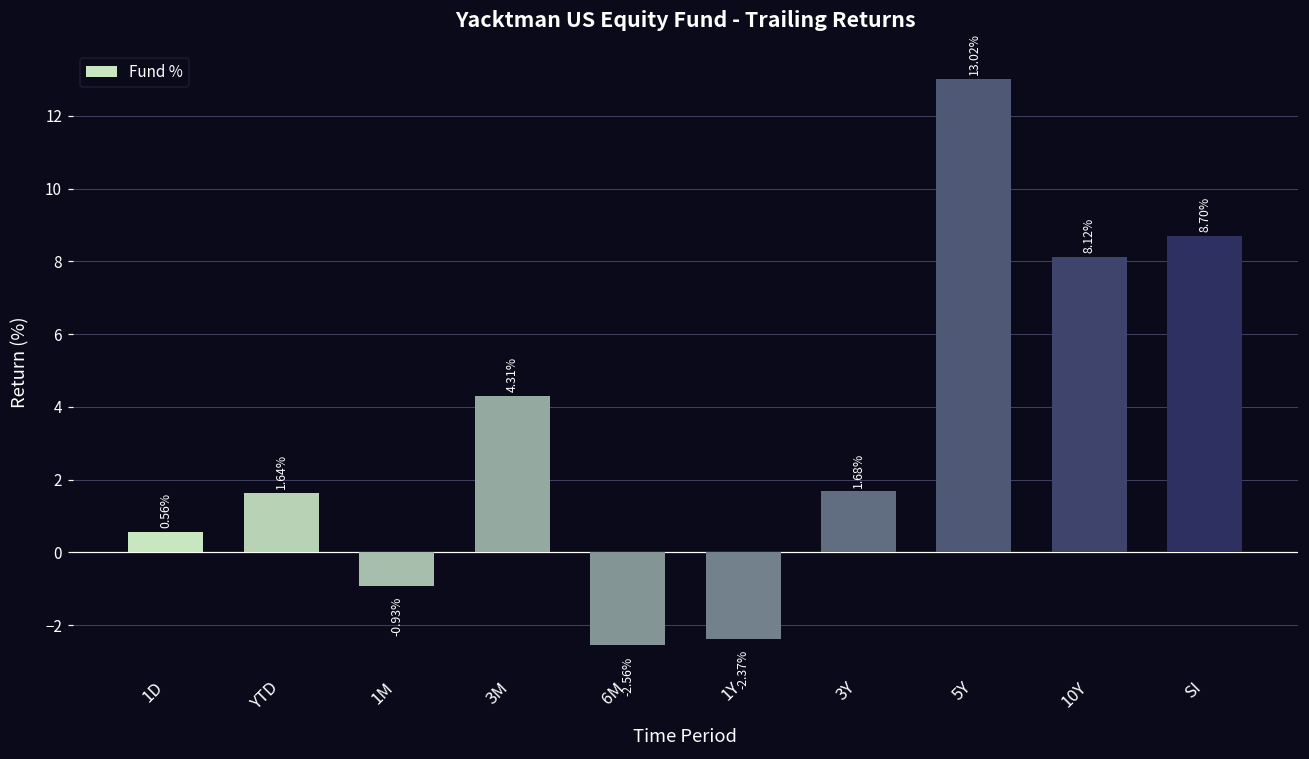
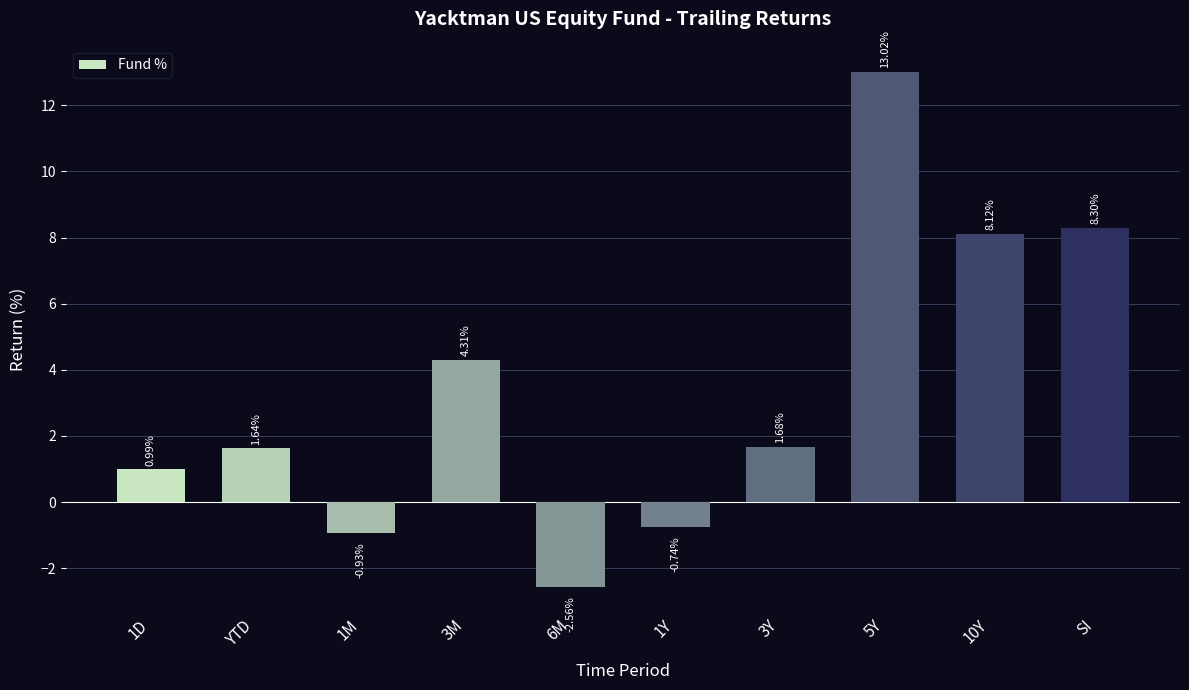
  {
-   "1D": "0.56%",
+   "1D": "0.99%",
    "YTD": "1.64%",
    "1M": "-0.93%",
    "3M": "4.31%",
    "6M": "-2.56%",
-   "1Y": "-2.37%",
+   "1Y": "-0.74%",
    "3Y": "1.68%",
    "5Y": "13.02%",
    "10Y": "8.12%",
-   "SI": "8.70%"
+   "SI": "8.30%"
  }
